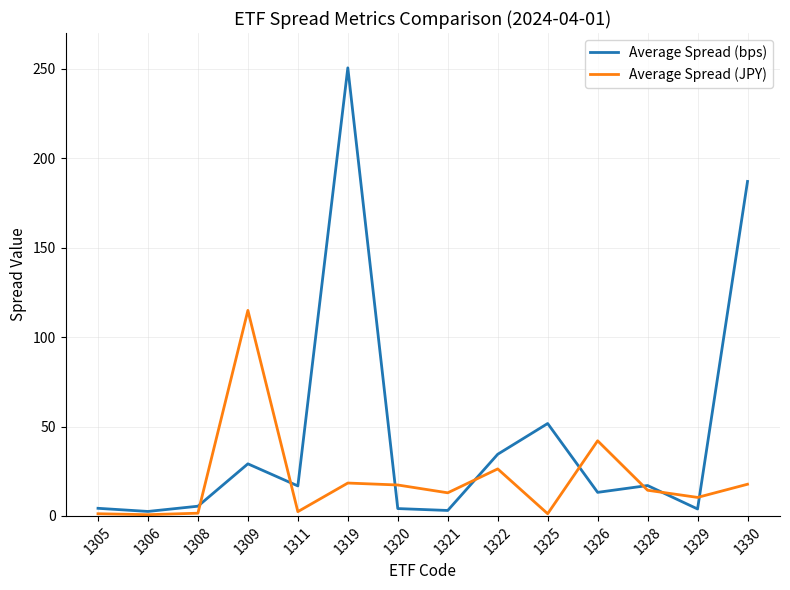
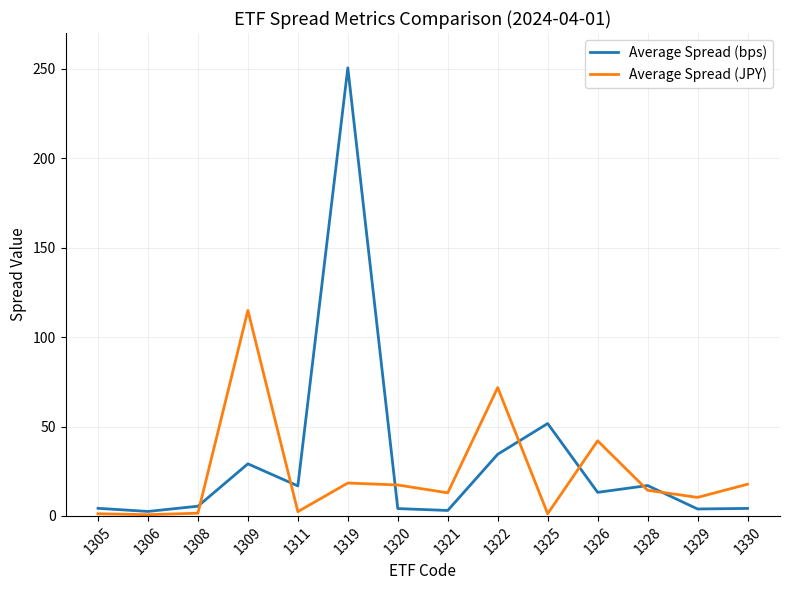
  {
    "Average Spread (bps)": {
      "1305": 4,
      "1306": 3,
      "1308": 5,
      "1309": 29,
      "1311": 17,
      "1319": 251,
      "1320": 4,
      "1321": 3,
      "1322": 35,
      "1325": 52,
      "1326": 13,
      "1328": 17,
      "1329": 4,
-     "1330": 187
+     "1330": 4
    },
    "Average Spread (JPY)": {
      "1305": 1,
      "1306": 1,
      "1308": 2,
      "1309": 115,
      "1311": 2,
      "1319": 18,
      "1320": 17,
      "1321": 13,
-     "1322": 26,
+     "1322": 72,
      "1325": 1,
      "1326": 42,
      "1328": 14,
      "1329": 10,
      "1330": 18
    }
  }
